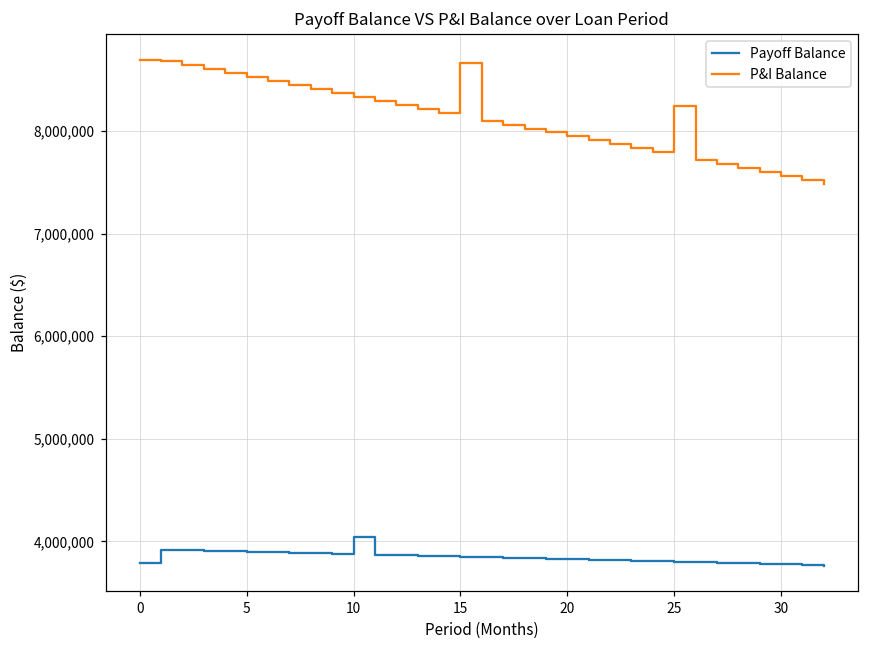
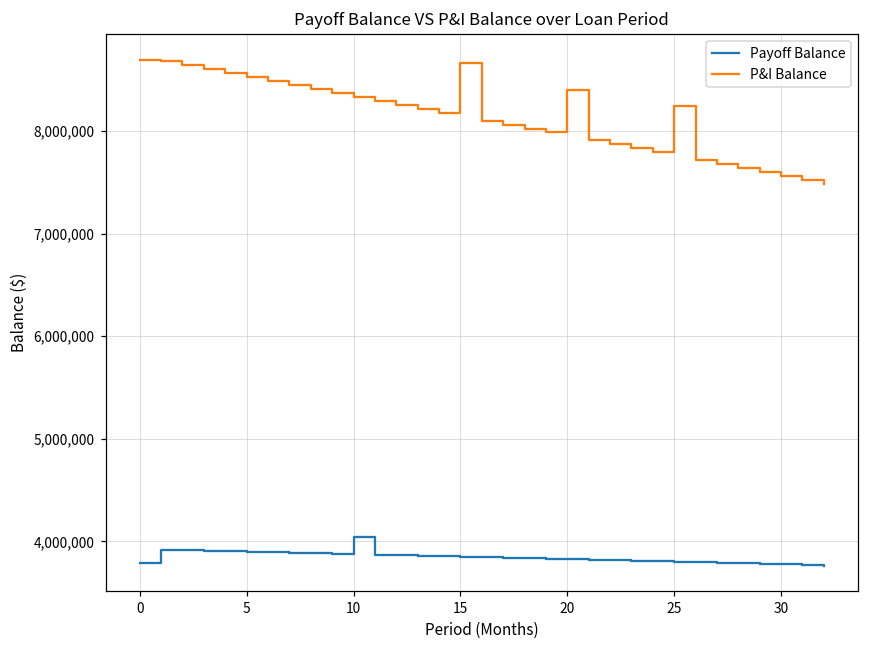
  {
    "Payoff Balance": {
      "0": "3,800,000",
      "5": "3,900,000",
      "10": "4,000,000",
      "15": "3,900,000",
      "20": "3,800,000",
      "25": "3,800,000",
      "30": "3,800,000"
    },
    "P&I Balance": {
      "0": "8,700,000",
      "5": "8,500,000",
      "10": "8,300,000",
      "15": "8,700,000",
-     "20": "7,900,000",
+     "20": "8,400,000",
      "25": "8,200,000",
      "30": "7,600,000"
    }
  }
